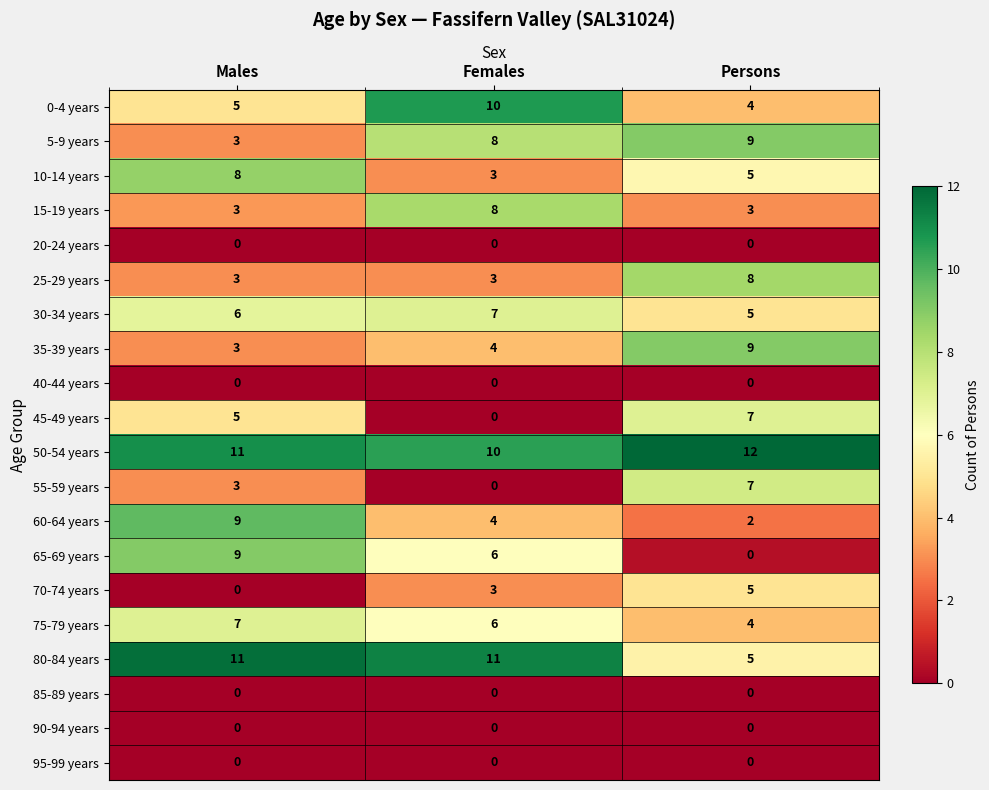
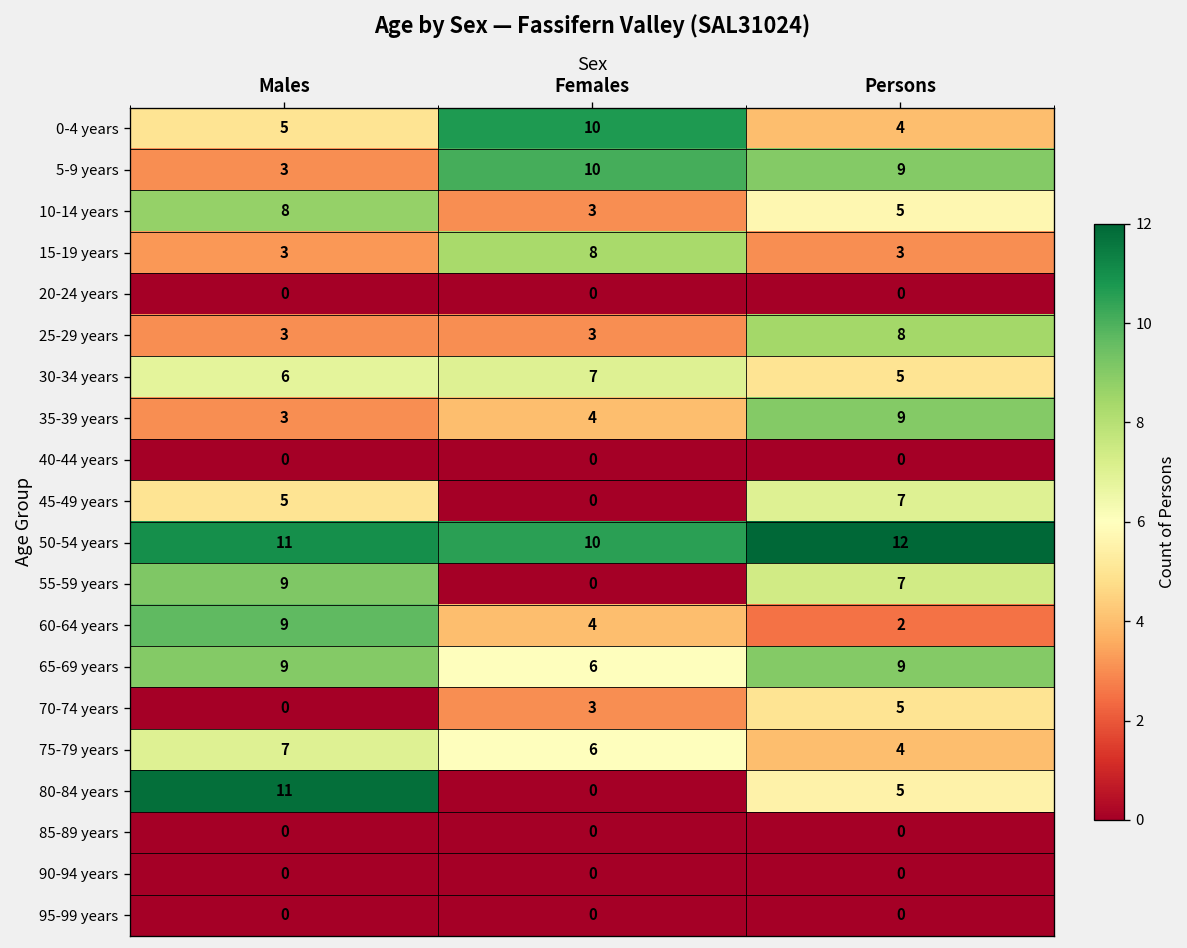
  {
    "0-4 years": {
      "Males": 5,
      "Females": 10,
      "Persons": 4
    },
    "5-9 years": {
      "Males": 3,
-     "Females": 8,
+     "Females": 10,
      "Persons": 9
    },
    "10-14 years": {
      "Males": 8,
      "Females": 3,
      "Persons": 5
    },
    "15-19 years": {
      "Males": 3,
      "Females": 8,
      "Persons": 3
    },
    "20-24 years": {
      "Males": 0,
      "Females": 0,
      "Persons": 0
    },
    "25-29 years": {
      "Males": 3,
      "Females": 3,
      "Persons": 8
    },
    "30-34 years": {
      "Males": 6,
      "Females": 7,
      "Persons": 5
    },
    "35-39 years": {
      "Males": 3,
      "Females": 4,
      "Persons": 9
    },
    "40-44 years": {
      "Males": 0,
      "Females": 0,
      "Persons": 0
    },
    "45-49 years": {
      "Males": 5,
      "Females": 0,
      "Persons": 7
    },
    "50-54 years": {
      "Males": 11,
      "Females": 10,
      "Persons": 12
    },
    "55-59 years": {
-     "Males": 3,
+     "Males": 9,
      "Females": 0,
      "Persons": 7
    },
    "60-64 years": {
      "Males": 9,
      "Females": 4,
      "Persons": 2
    },
    "65-69 years": {
      "Males": 9,
      "Females": 6,
-     "Persons": 0
+     "Persons": 9
    },
    "70-74 years": {
      "Males": 0,
      "Females": 3,
      "Persons": 5
    },
    "75-79 years": {
      "Males": 7,
      "Females": 6,
      "Persons": 4
    },
    "80-84 years": {
      "Males": 11,
-     "Females": 11,
+     "Females": 0,
      "Persons": 5
    },
    "85-89 years": {
      "Males": 0,
      "Females": 0,
      "Persons": 0
    },
    "90-94 years": {
      "Males": 0,
      "Females": 0,
      "Persons": 0
    },
    "95-99 years": {
      "Males": 0,
      "Females": 0,
      "Persons": 0
    }
  }
